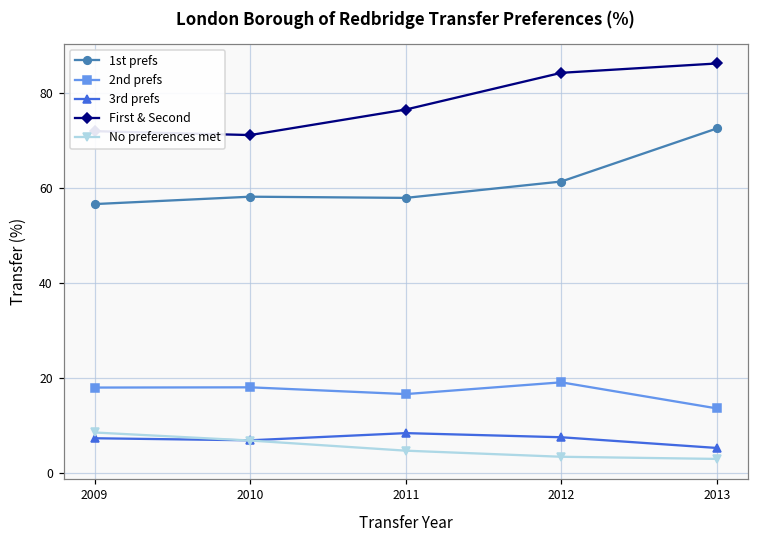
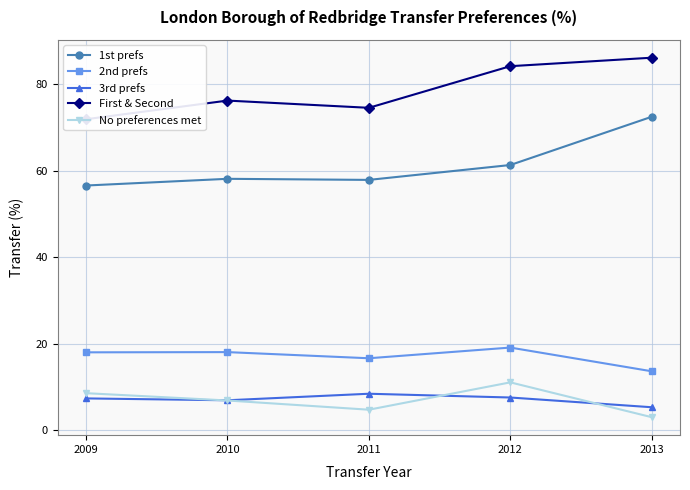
  {
    "First & Second": {
-     "2010": 71,
-     "2011": 76,
+     "2010": 76,
+     "2011": 75,
      "2012": 84,
      "2013": 86
    },
    "No preferences met": {
      "2009": 9,
      "2011": 5,
-     "2012": 3,
+     "2012": 11,
      "2013": 3
    }
  }
